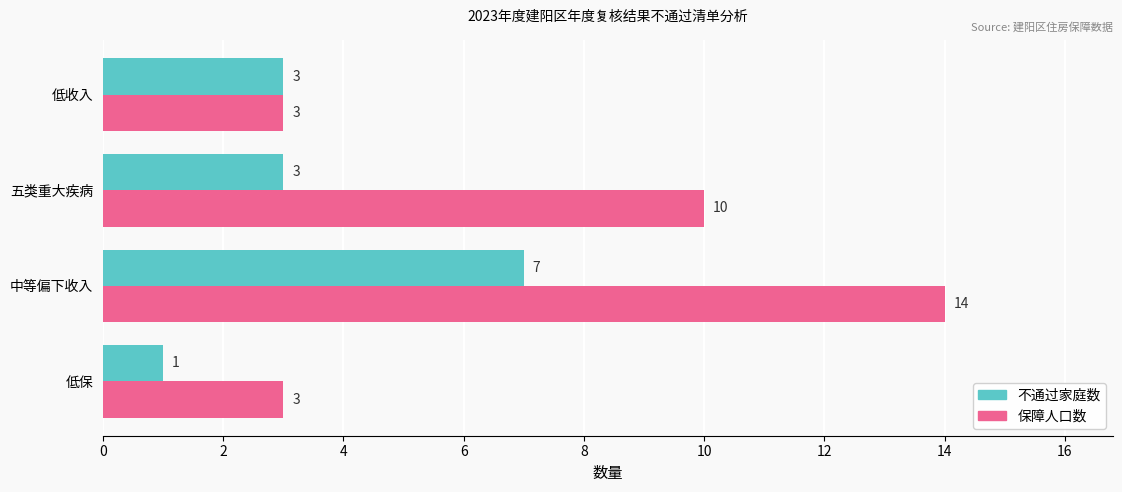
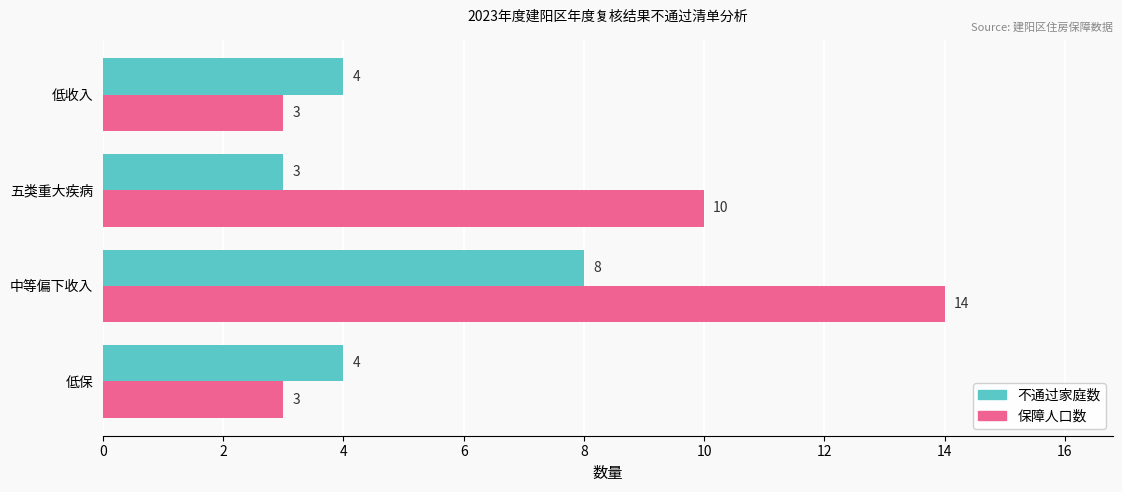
  {
    "不通过家庭数": {
-     "低收入": 3,
+     "低收入": 4,
      "五类重大疾病": 3,
-     "中等偏下收入": 7,
-     "低保": 1
+     "中等偏下收入": 8,
+     "低保": 4
    },
    "保障人口数": {
      "低收入": 3,
      "五类重大疾病": 10,
      "中等偏下收入": 14,
      "低保": 3
    }
  }
